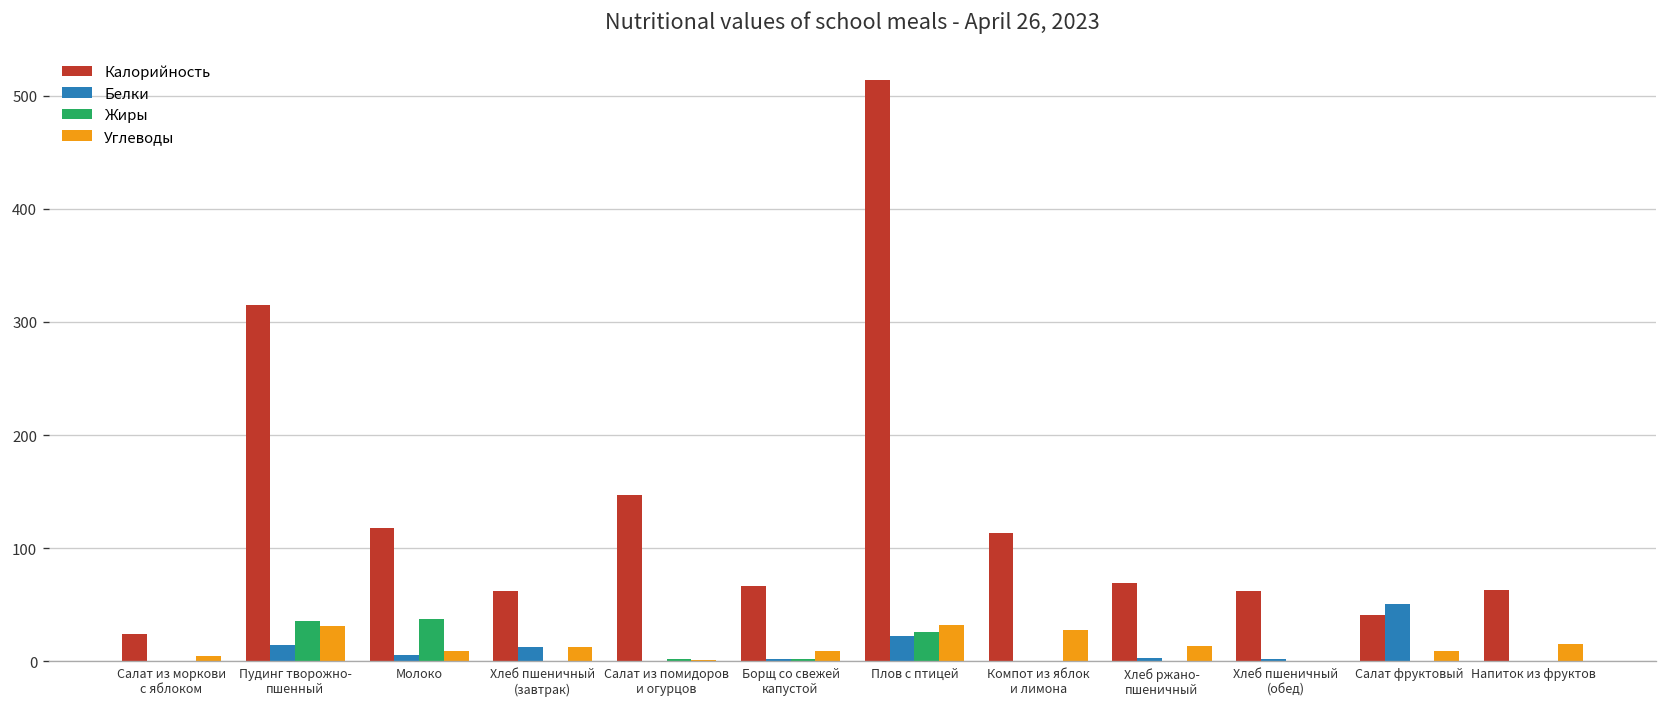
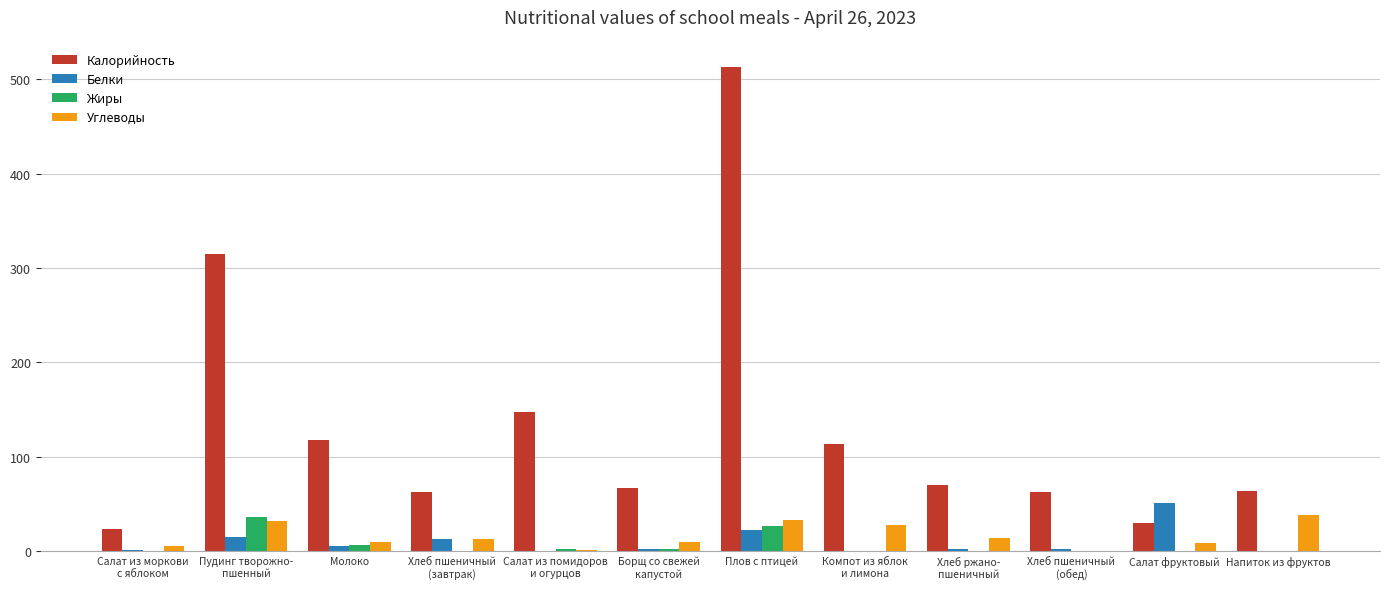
  {
    "Калорийность": {
      "Салат из моркови с яблоком": 20,
      "Пудинг творожно- пшенный": 320,
      "Молоко": 120,
      "Хлеб пшеничный (завтрак)": 60,
      "Салат из помидоров и огурцов": 150,
      "Борщ со свежей капустой": 70,
      "Плов с птицей": 510,
      "Компот из яблок и лимона": 110,
      "Хлеб ржано- пшеничный": 70,
      "Хлеб пшеничный (обед)": 60,
-     "Салат фруктовый": 40,
+     "Салат фруктовый": 30,
      "Напиток из фруктов": 60
    },
    "Белки": {
      "Пудинг творожно- пшенный": 10,
      "Молоко": 10,
      "Хлеб пшеничный (завтрак)": 10,
      "Плов с птицей": 20,
      "Салат фруктовый": 50
    },
    "Жиры": {
      "Пудинг творожно- пшенный": 40,
-     "Молоко": 40,
+     "Молоко": 10,
      "Плов с птицей": 30,
      "Напиток из фруктов": 0
    },
    "Углеводы": {
      "Салат из моркови с яблоком": 10,
      "Пудинг творожно- пшенный": 30,
      "Молоко": 10,
      "Хлеб пшеничный (завтрак)": 10,
      "Борщ со свежей капустой": 10,
      "Плов с птицей": 30,
      "Компот из яблок и лимона": 30,
      "Хлеб ржано- пшеничный": 10,
      "Хлеб пшеничный (обед)": 0,
      "Салат фруктовый": 10,
-     "Напиток из фруктов": 20
+     "Напиток из фруктов": 40
    }
  }
